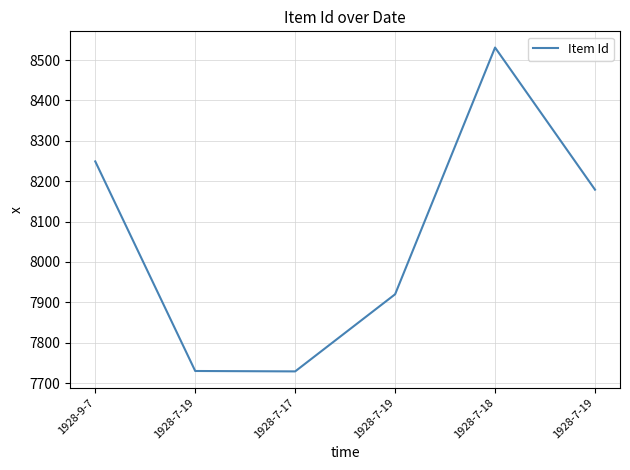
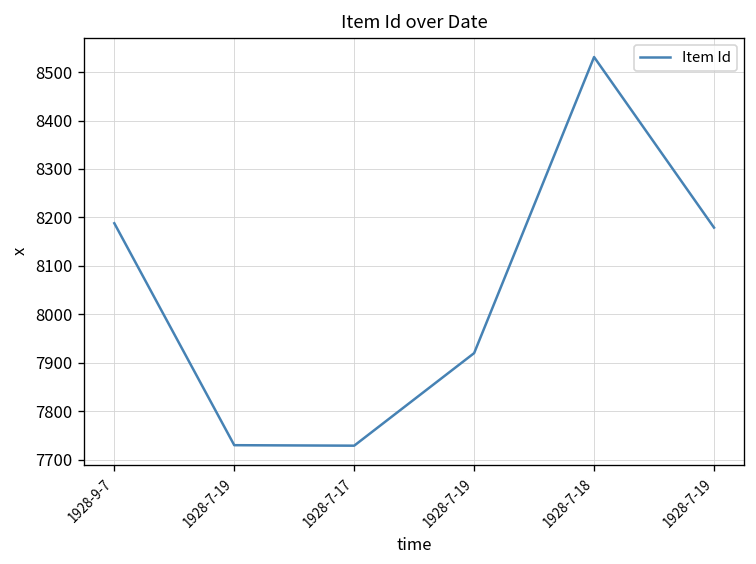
  {
-   "1928-9-7": 8250,
+   "1928-9-7": 8190,
    "1928-7-17": 7730,
    "1928-7-18": 8530
  }
